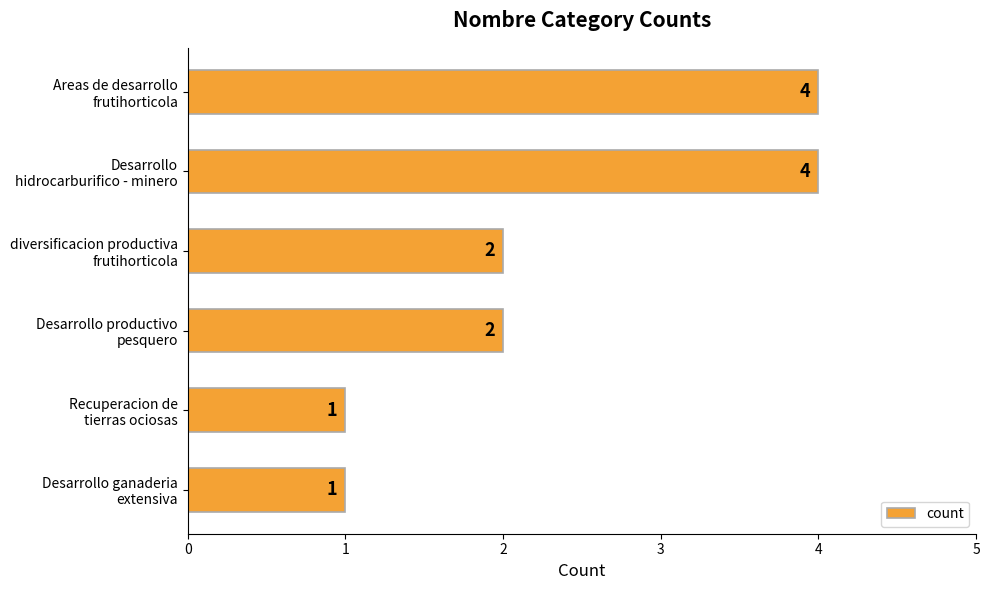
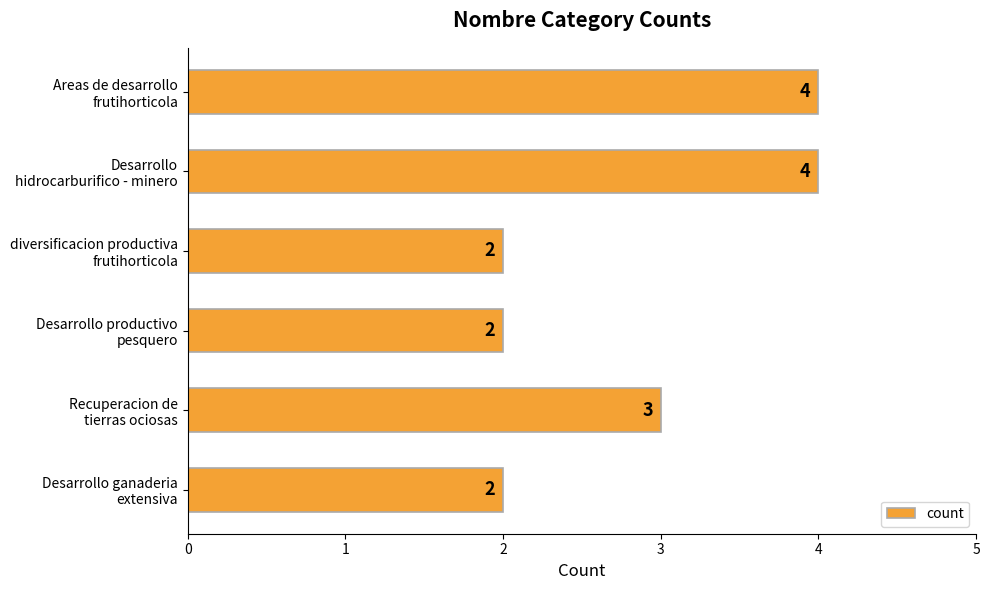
  {
    "Areas de desarrollo frutihorticola": 4,
    "Desarrollo hidrocarburifico - minero": 4,
    "diversificacion productiva frutihorticola": 2,
    "Desarrollo productivo pesquero": 2,
-   "Recuperacion de tierras ociosas": 1,
-   "Desarrollo ganaderia extensiva": 1
+   "Recuperacion de tierras ociosas": 3,
+   "Desarrollo ganaderia extensiva": 2
  }
